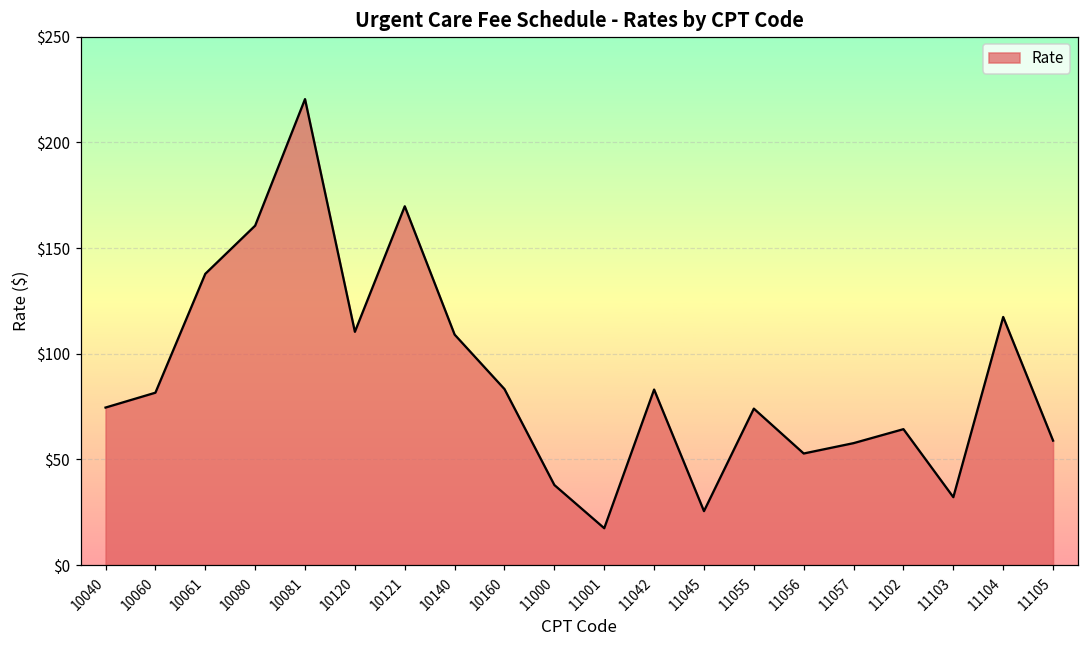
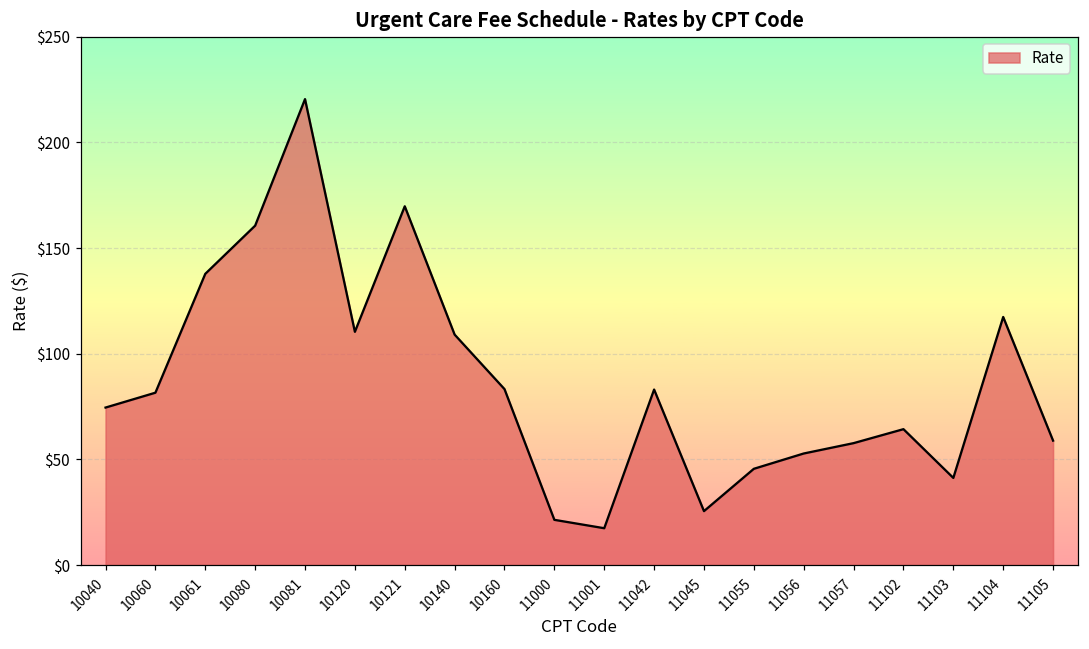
  {
    "10040": "$75",
    "10060": "$82",
    "10061": "$138",
    "10080": "$161",
    "10081": "$220",
    "10120": "$110",
    "10121": "$170",
    "10140": "$109",
    "10160": "$83",
-   "11000": "$38",
+   "11000": "$21",
    "11001": "$17",
    "11042": "$83",
    "11045": "$26",
-   "11055": "$74",
+   "11055": "$46",
    "11056": "$53",
    "11057": "$58",
    "11102": "$64",
-   "11103": "$32",
+   "11103": "$41",
    "11104": "$117",
    "11105": "$59"
  }
